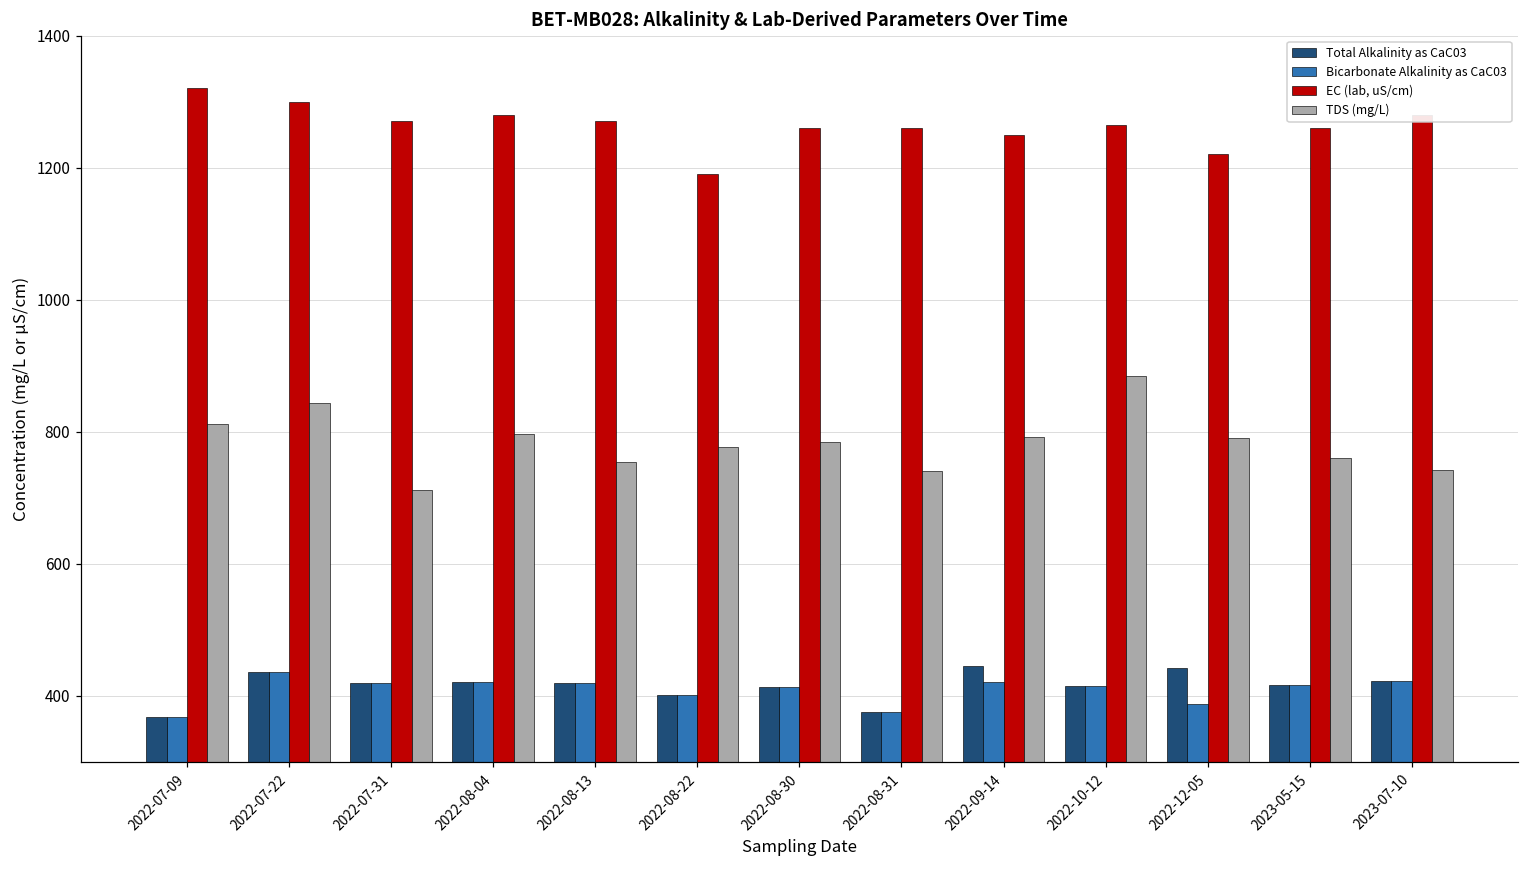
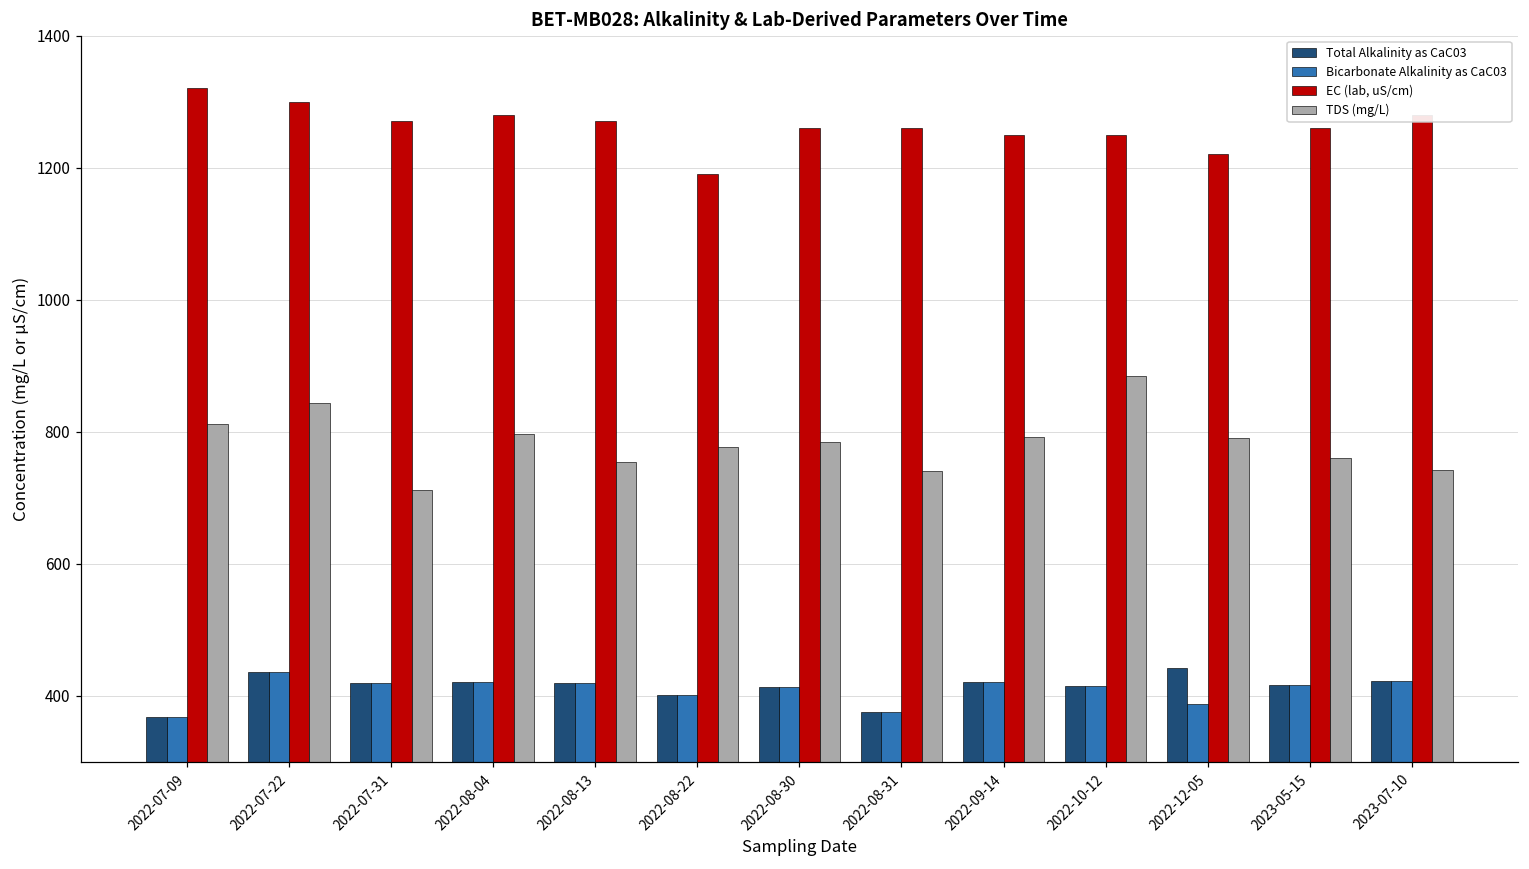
  {
    "Total Alkalinity as CaC03": {
      "2022-07-09": 370,
      "2022-07-22": 440,
      "2022-07-31": 420,
      "2022-08-04": 420,
      "2022-08-13": 420,
      "2022-08-22": 400,
      "2022-08-30": 410,
      "2022-08-31": 380,
-     "2022-09-14": 450,
+     "2022-09-14": 420,
      "2022-10-12": 420,
      "2022-12-05": 440,
      "2023-05-15": 420,
      "2023-07-10": 420
    },
    "Bicarbonate Alkalinity as CaC03": {
      "2022-07-09": 370,
      "2022-07-22": 440,
      "2022-07-31": 420,
      "2022-08-04": 420,
      "2022-08-13": 420,
      "2022-08-22": 400,
      "2022-08-30": 410,
      "2022-08-31": 380,
      "2022-09-14": 420,
      "2022-10-12": 420,
      "2022-12-05": 390,
      "2023-05-15": 420,
      "2023-07-10": 420
    },
    "EC (lab, uS/cm)": {
      "2022-07-09": 1320,
      "2022-07-22": 1300,
      "2022-07-31": 1270,
      "2022-08-04": 1280,
      "2022-08-13": 1270,
      "2022-08-22": 1190,
      "2022-08-30": 1260,
      "2022-08-31": 1260,
      "2022-09-14": 1250,
-     "2022-10-12": 1260,
+     "2022-10-12": 1250,
      "2022-12-05": 1220,
      "2023-05-15": 1260
    },
    "TDS (mg/L)": {
      "2022-07-09": 810,
      "2022-07-22": 840,
      "2022-07-31": 710,
      "2022-08-04": 800,
      "2022-08-13": 750,
      "2022-08-22": 780,
      "2022-08-30": 780,
      "2022-08-31": 740,
      "2022-09-14": 790,
      "2022-10-12": 880,
      "2022-12-05": 790,
      "2023-05-15": 760,
      "2023-07-10": 740
    }
  }
